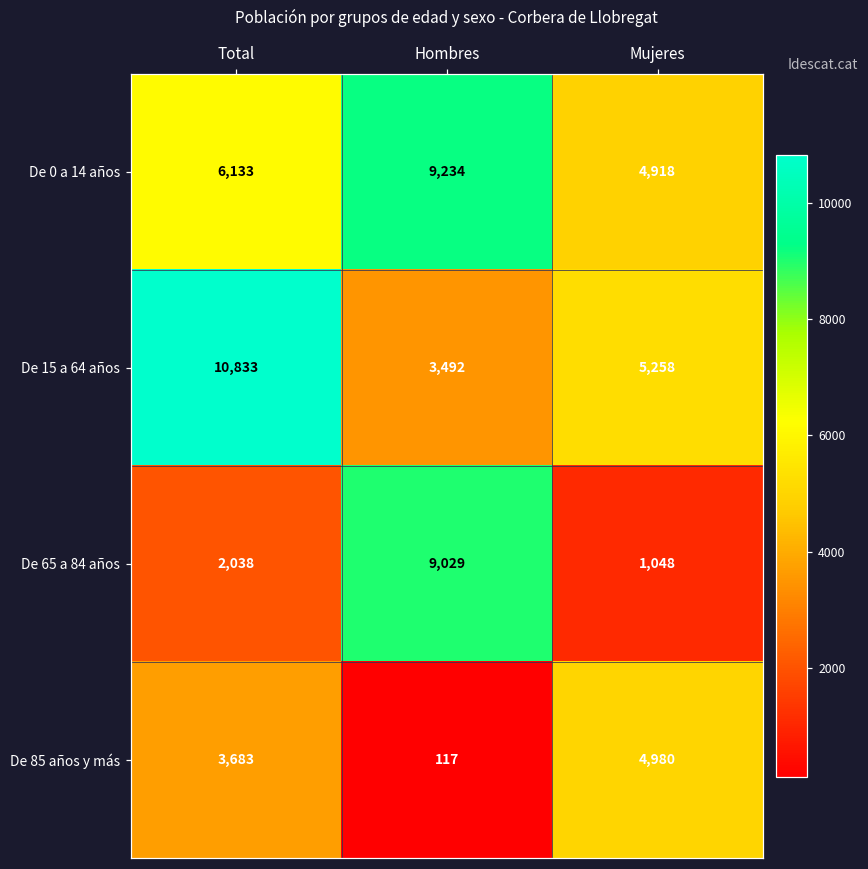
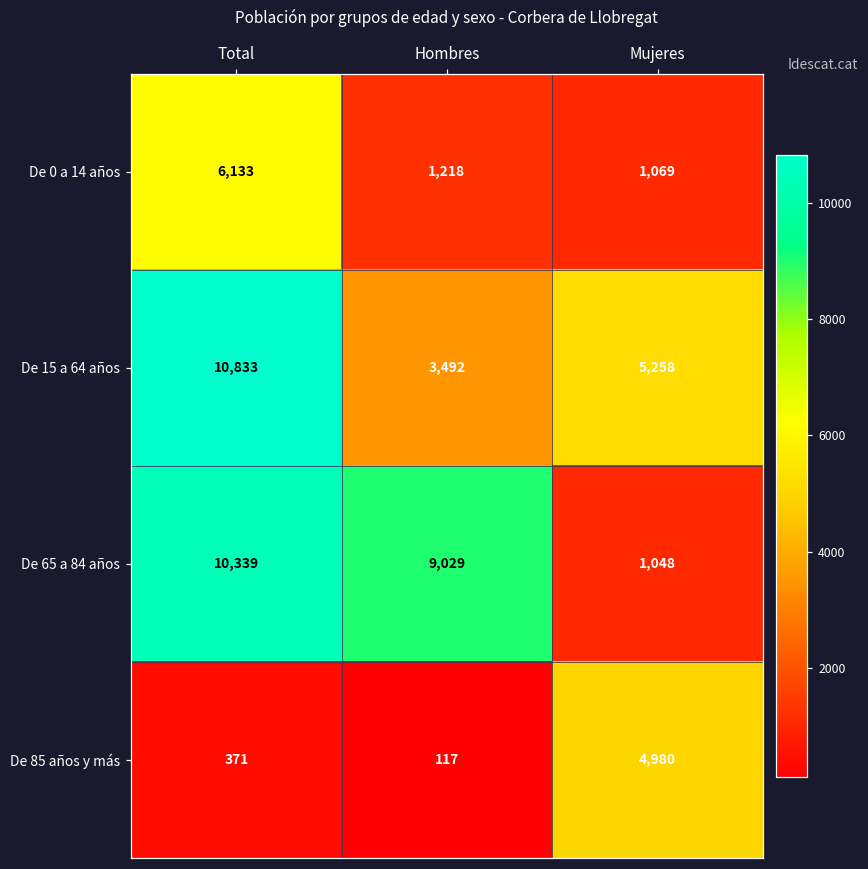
  {
    "De 0 a 14 años": {
      "Total": "6,133",
-     "Hombres": "9,234",
-     "Mujeres": "4,918"
+     "Hombres": "1,218",
+     "Mujeres": "1,069"
    },
    "De 15 a 64 años": {
      "Total": "10,833",
      "Hombres": "3,492",
      "Mujeres": "5,258"
    },
    "De 65 a 84 años": {
-     "Total": "2,038",
+     "Total": "10,339",
      "Hombres": "9,029",
      "Mujeres": "1,048"
    },
    "De 85 años y más": {
-     "Total": "3,683",
+     "Total": "371",
      "Hombres": "117",
      "Mujeres": "4,980"
    }
  }
